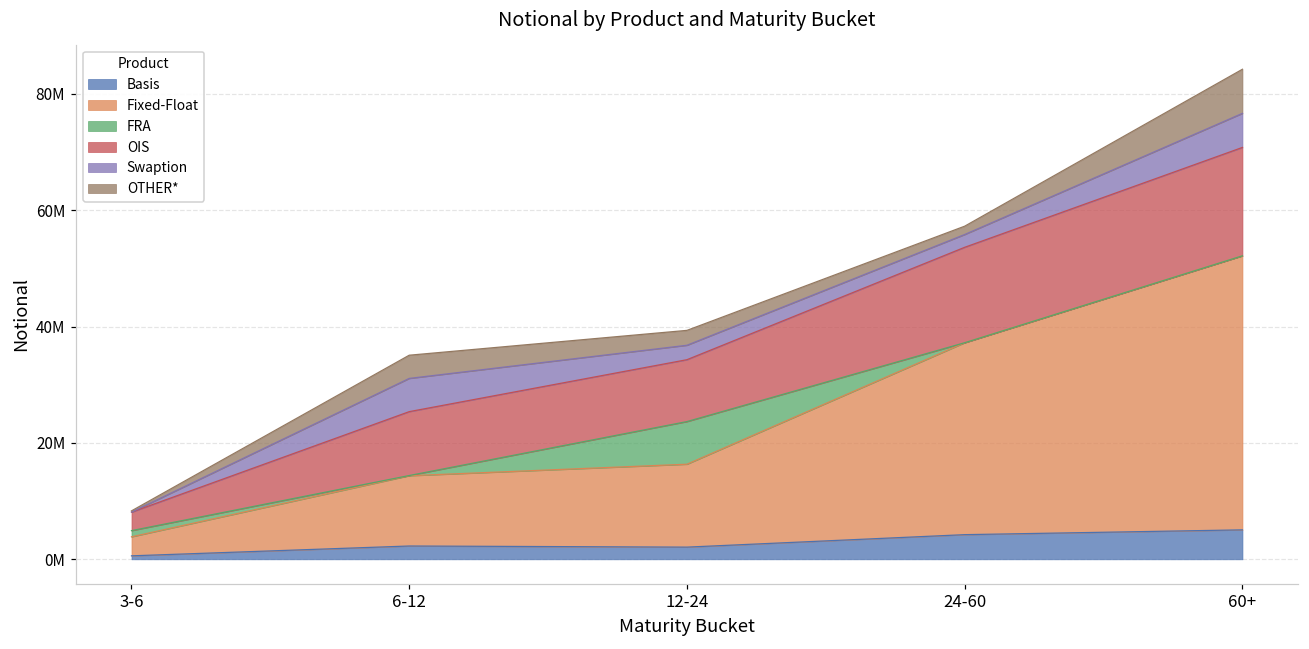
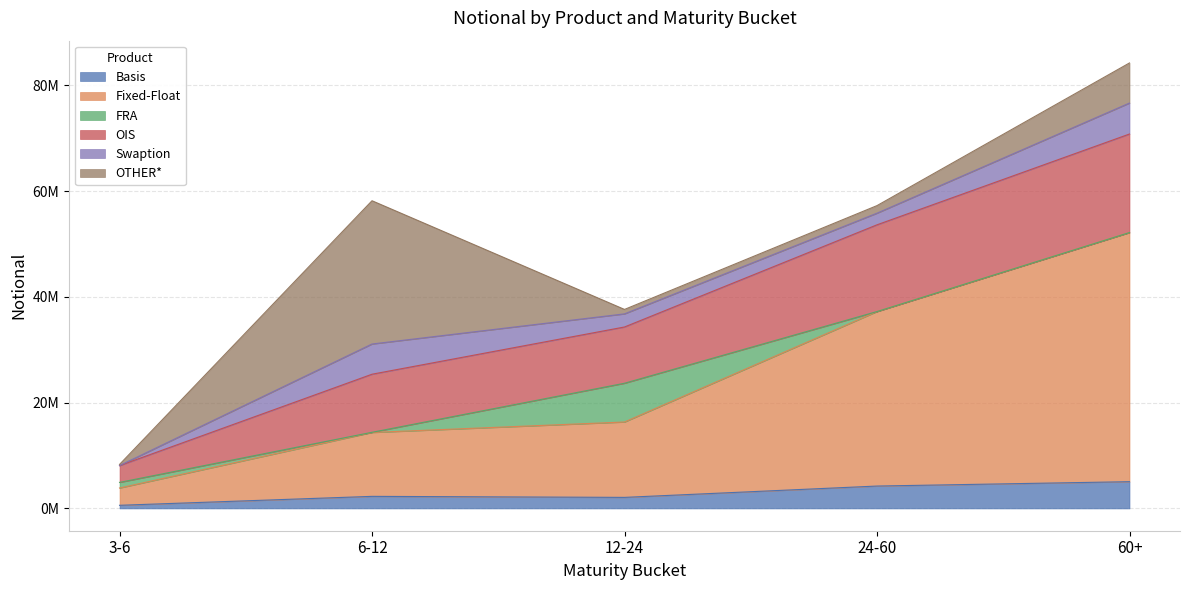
  {
    "FRA": {
      "3-6": 1000000,
      "12-24": 7000000
    },
    "OTHER*": {
-     "6-12": 4000000,
-     "12-24": 3000000,
+     "6-12": 27000000,
+     "12-24": 1000000,
      "24-60": 1000000,
      "60+": 8000000
    }
  }
